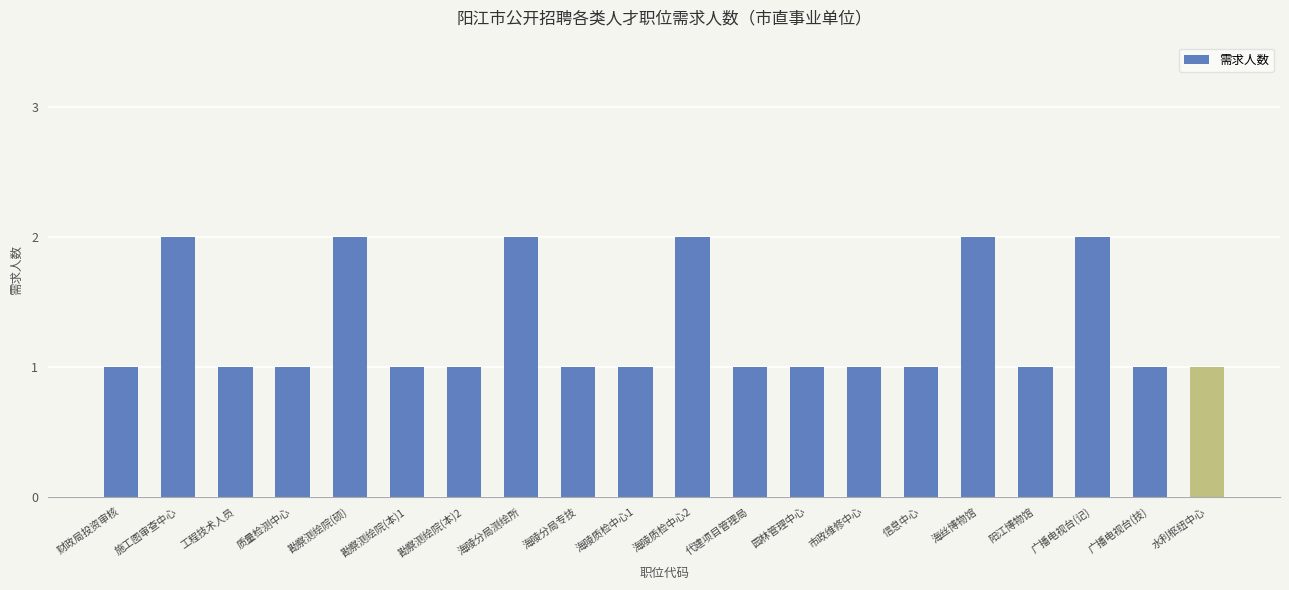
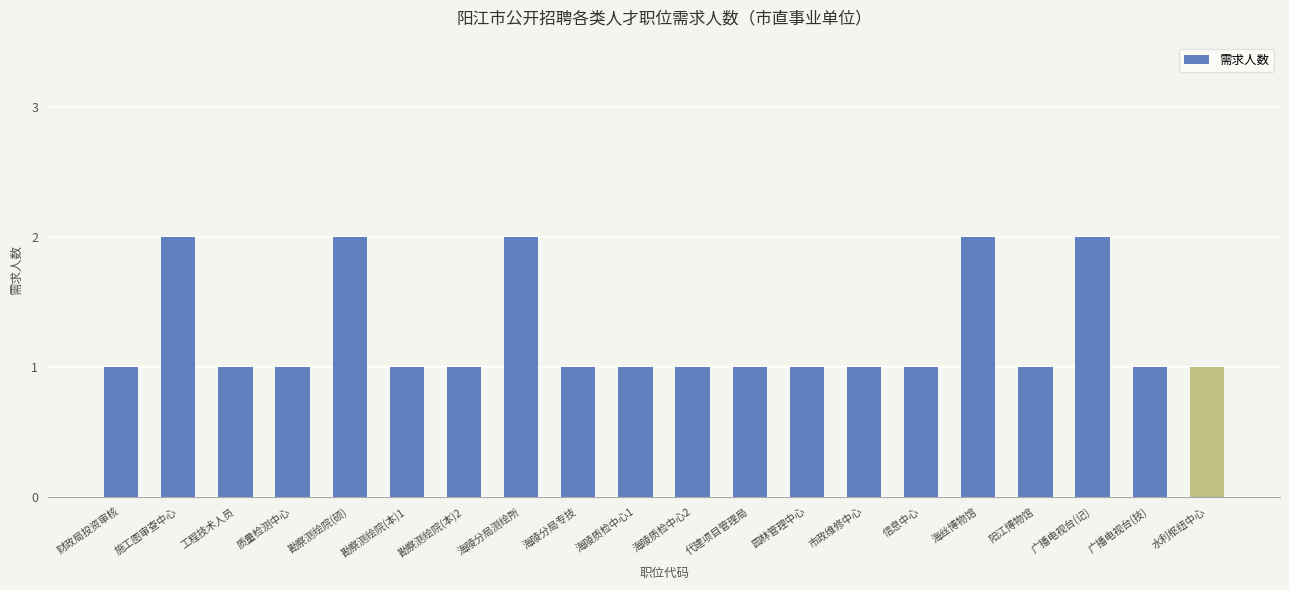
  {
    "财政局投资审核": 1,
    "施工图审查中心": 2,
    "工程技术人员": 1,
    "质量检测中心": 1,
    "勘察测绘院(硕)": 2,
    "勘察测绘院(本)1": 1,
    "勘察测绘院(本)2": 1,
    "海陵分局测绘所": 2,
    "海陵分局专技": 1,
    "海陵质检中心1": 1,
-   "海陵质检中心2": 2,
+   "海陵质检中心2": 1,
    "代建项目管理局": 1,
    "园林管理中心": 1,
    "市政维修中心": 1,
    "信息中心": 1,
    "海丝博物馆": 2,
    "阳江博物馆": 1,
    "广播电视台(记)": 2,
    "广播电视台(技)": 1,
    "水利枢纽中心": 1
  }
